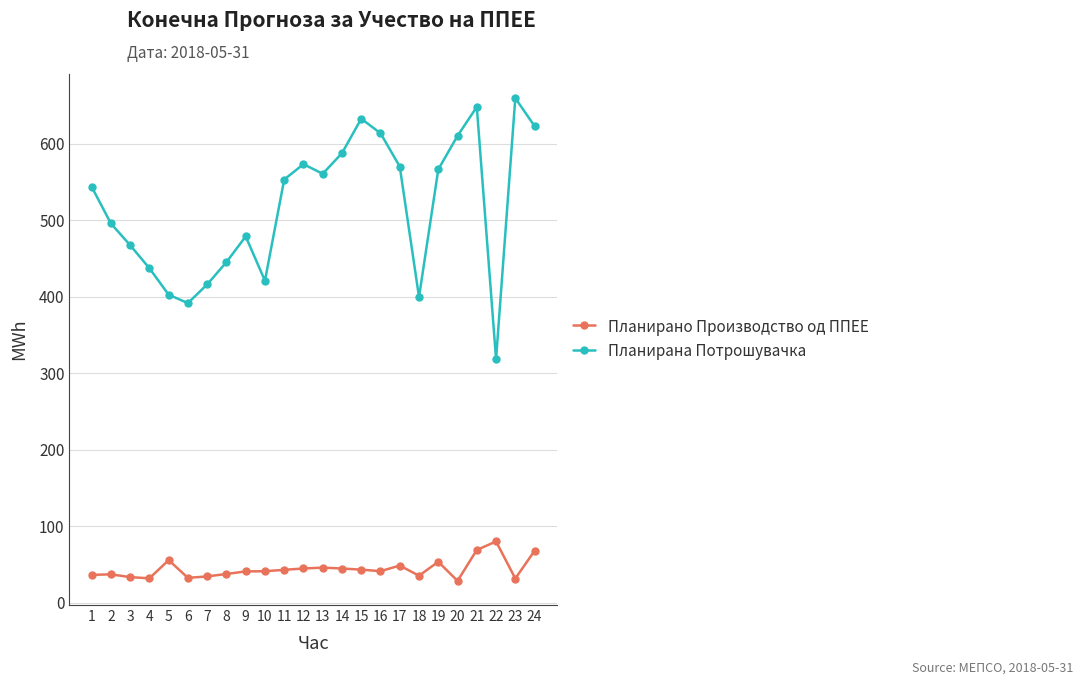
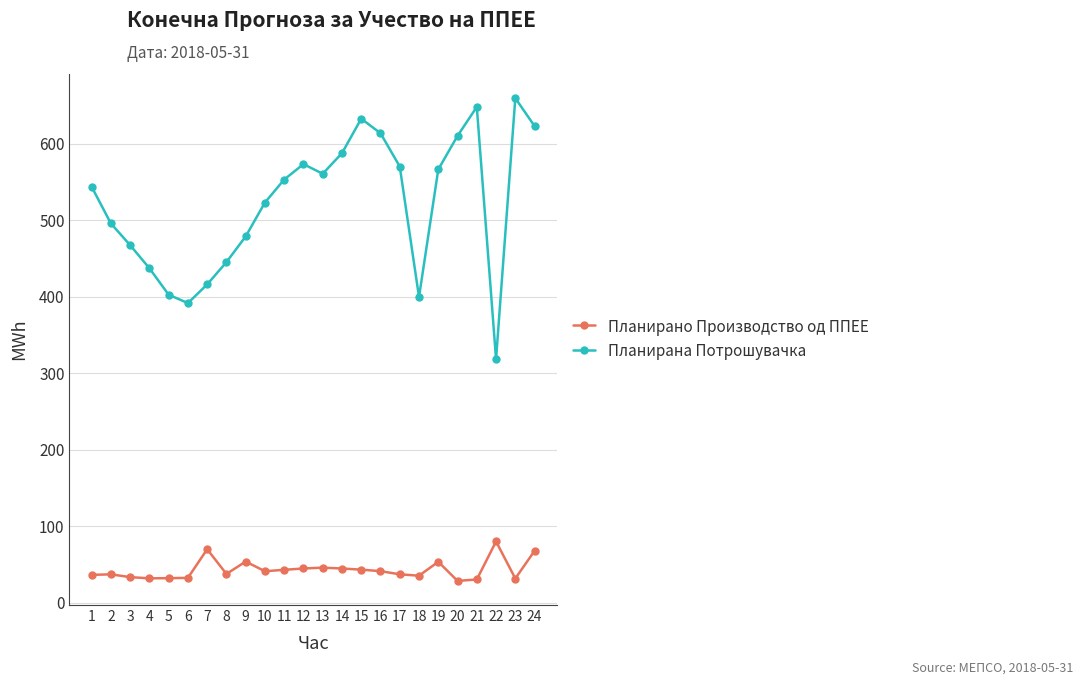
  {
    "Планирано Производство од ППЕЕ": {
      "1": 40,
      "2": 40,
      "3": 30,
      "4": 30,
-     "5": 60,
+     "5": 30,
      "6": 30,
-     "7": 30,
+     "7": 70,
      "8": 40,
-     "9": 40,
+     "9": 50,
      "10": 40,
      "11": 40,
      "12": 40,
      "13": 50,
      "14": 40,
      "15": 40,
      "16": 40,
-     "17": 50,
+     "17": 40,
      "18": 40,
      "19": 50,
      "20": 30,
-     "21": 70,
+     "21": 30,
      "22": 80,
      "23": 30,
      "24": 70
    },
    "Планирана Потрошувачка": {
      "1": 540,
      "2": 500,
      "3": 470,
      "4": 440,
      "5": 400,
      "6": 390,
      "7": 420,
      "8": 450,
      "9": 480,
-     "10": 420,
+     "10": 520,
      "11": 550,
      "12": 570,
      "13": 560,
      "14": 590,
      "15": 630,
      "16": 610,
      "17": 570,
      "18": 400,
      "19": 570,
      "20": 610,
      "21": 650,
      "22": 320,
      "23": 660,
      "24": 620
    }
  }
